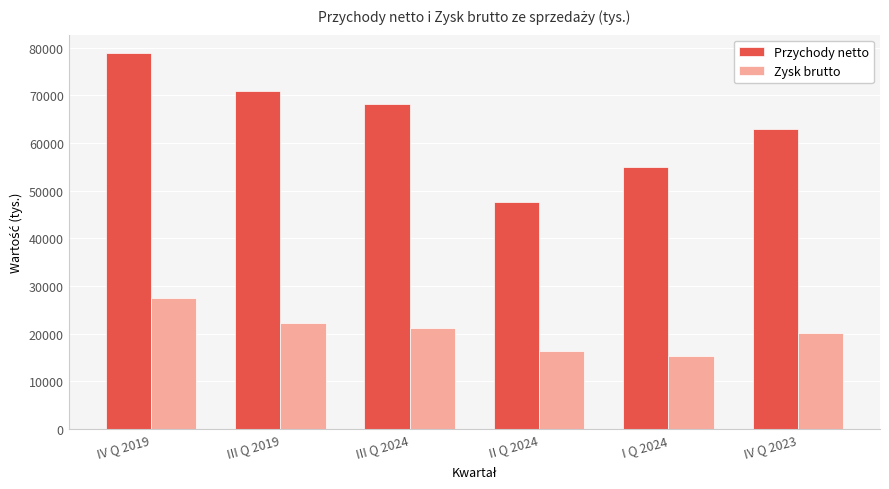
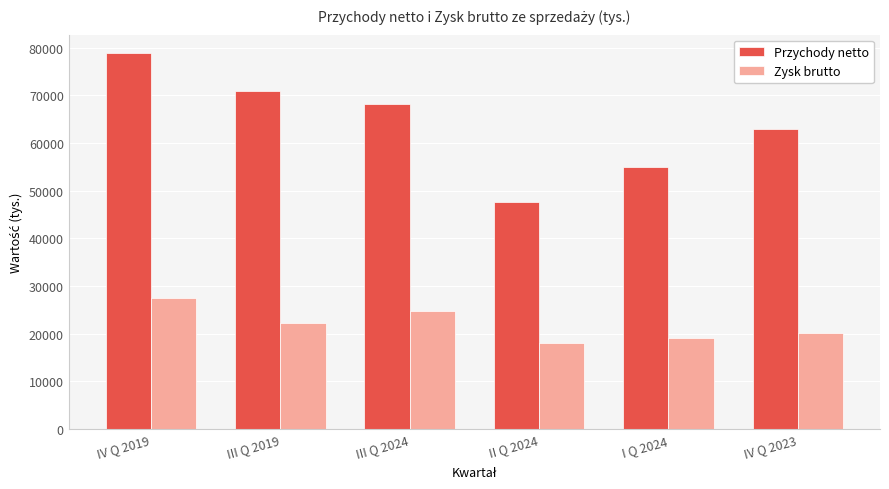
  {
    "Przychody netto": {
      "IV Q 2019": 79000,
      "III Q 2019": 71000,
      "III Q 2024": 68000,
      "II Q 2024": 48000,
      "I Q 2024": 55000,
      "IV Q 2023": 63000
    },
    "Zysk brutto": {
      "IV Q 2019": 27000,
      "III Q 2019": 22000,
-     "III Q 2024": 21000,
-     "II Q 2024": 16000,
-     "I Q 2024": 15000,
+     "III Q 2024": 25000,
+     "II Q 2024": 18000,
+     "I Q 2024": 19000,
      "IV Q 2023": 20000
    }
  }
